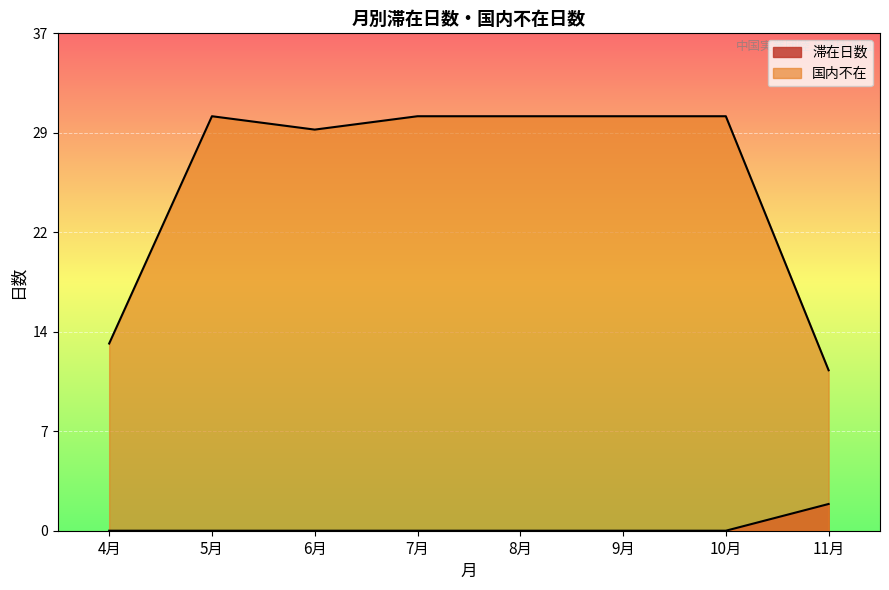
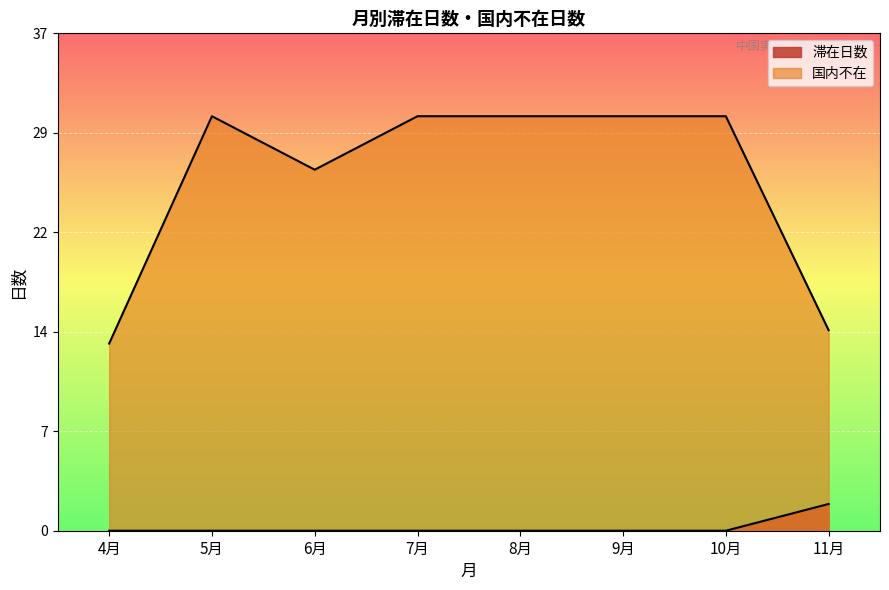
  {
    "滞在日数": {
      "4月": 0,
      "5月": 0,
      "6月": 0,
      "7月": 0,
      "8月": 0,
      "9月": 0,
      "10月": 0,
      "11月": 2
    },
    "国内不在": {
      "4月": 14,
      "5月": 31,
-     "6月": 30,
+     "6月": 27,
      "7月": 31,
      "8月": 31,
      "9月": 31,
      "10月": 31,
-     "11月": 12
+     "11月": 15
    }
  }
